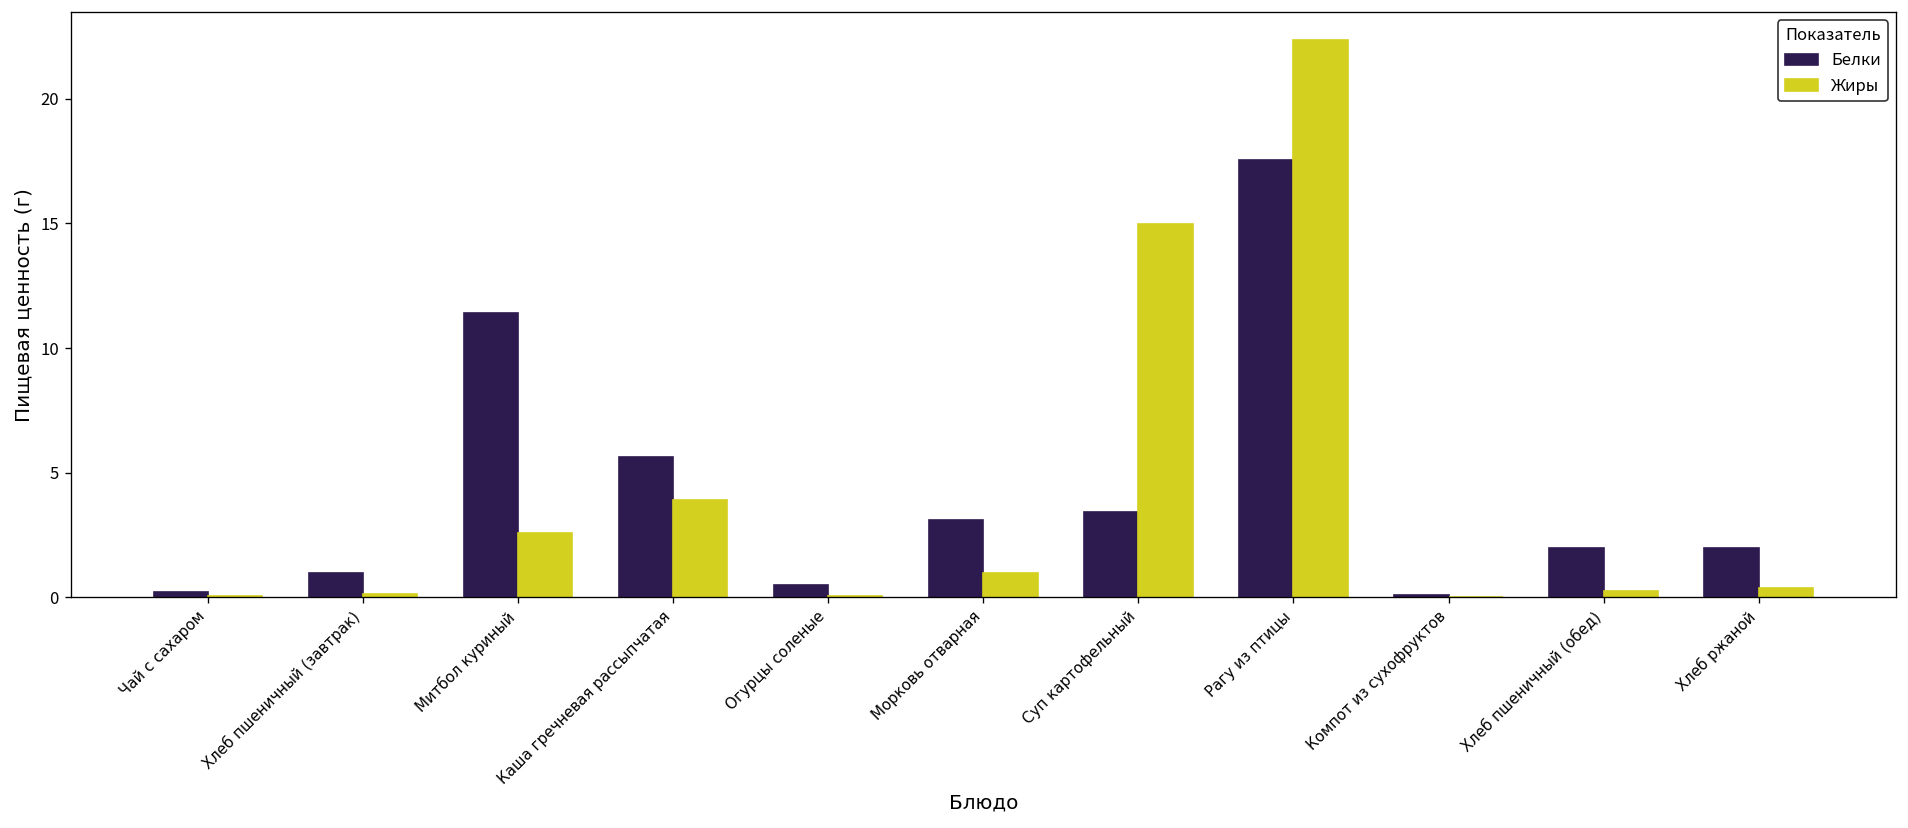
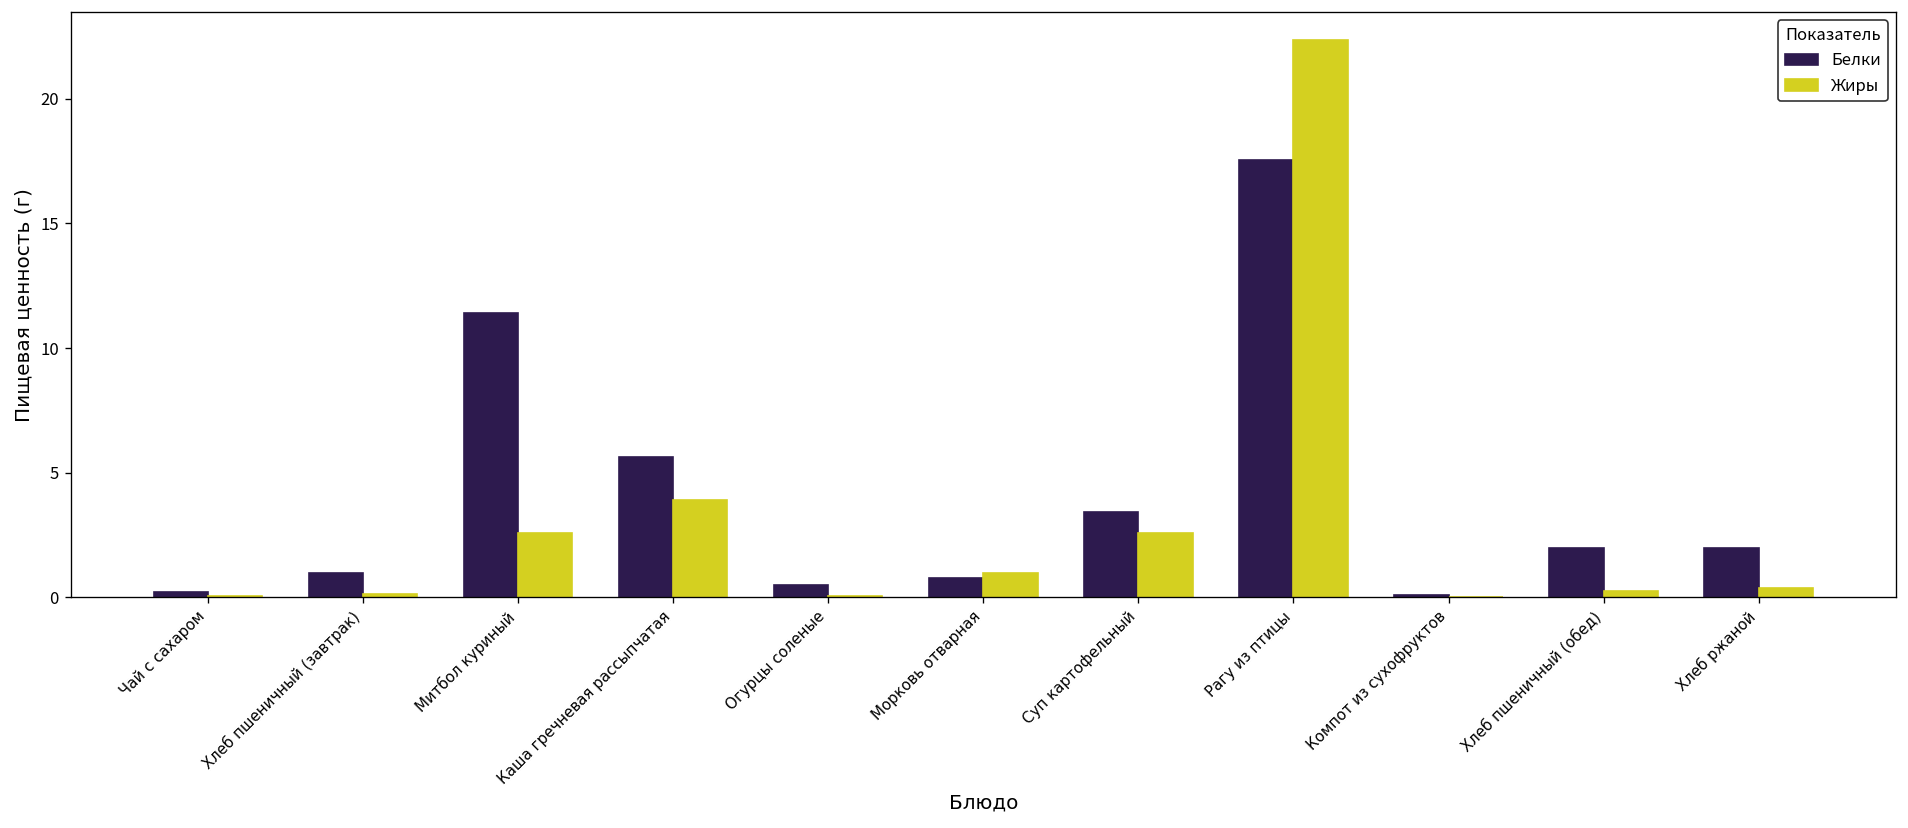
  {
    "Белки": {
      "Чай с сахаром": 0.2,
      "Хлеб пшеничный (завтрак)": 1.0,
      "Митбол куриный": 11.4,
      "Каша гречневая рассыпчатая": 5.6,
      "Огурцы соленые": 0.5,
-     "Морковь отварная": 3.1,
+     "Морковь отварная": 0.8,
      "Суп картофельный": 3.4,
      "Рагу из птицы": 17.6,
      "Хлеб пшеничный (обед)": 2.0,
      "Хлеб ржаной": 2.0
    },
    "Жиры": {
      "Хлеб пшеничный (завтрак)": 0.1,
      "Митбол куриный": 2.6,
      "Каша гречневая рассыпчатая": 3.9,
      "Морковь отварная": 1.0,
-     "Суп картофельный": 15.0,
+     "Суп картофельный": 2.6,
      "Рагу из птицы": 22.4,
      "Компот из сухофруктов": 0.0,
      "Хлеб пшеничный (обед)": 0.3,
      "Хлеб ржаной": 0.4
    }
  }
